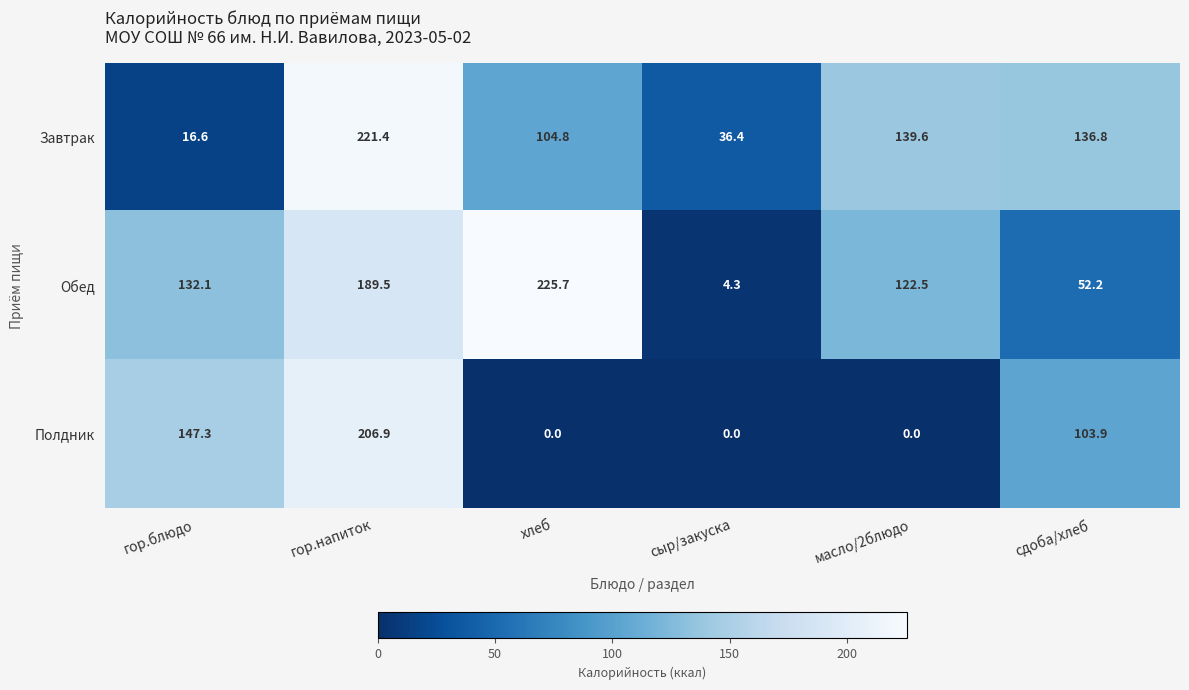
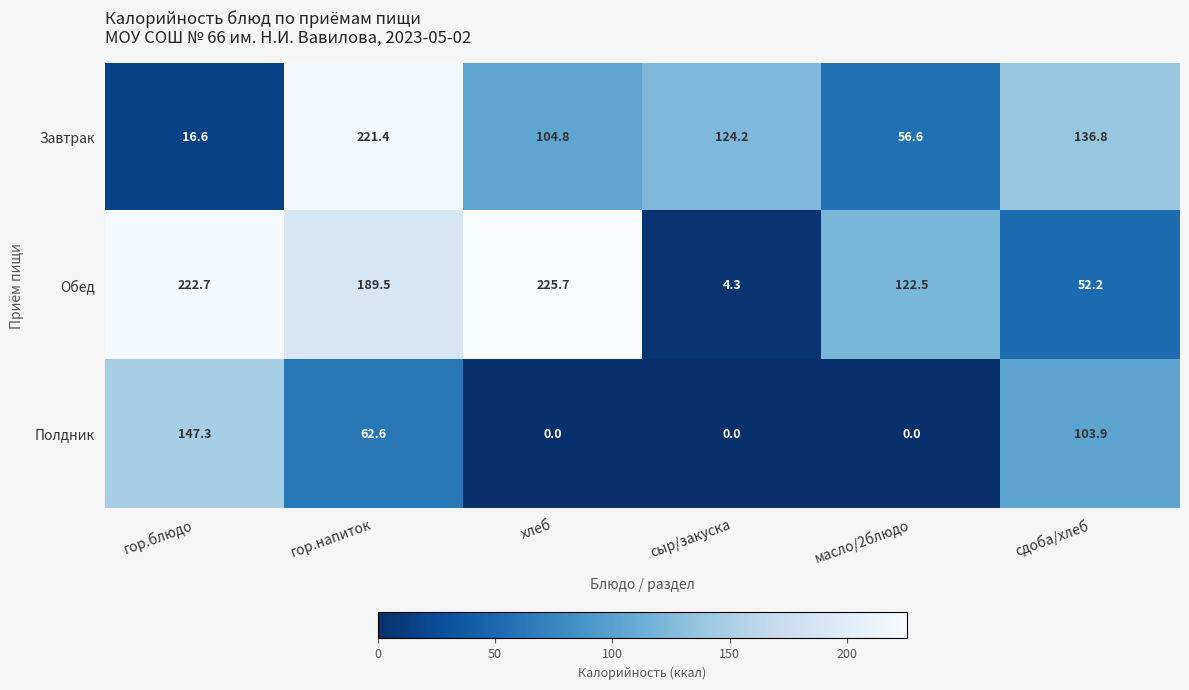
  {
    "Завтрак": {
      "гор.блюдо": 16.6,
      "гор.напиток": 221.4,
      "хлеб": 104.8,
-     "сыр/закуска": 36.4,
-     "масло/2блюдо": 139.6,
+     "сыр/закуска": 124.2,
+     "масло/2блюдо": 56.6,
      "сдоба/хлеб": 136.8
    },
    "Обед": {
-     "гор.блюдо": 132.1,
+     "гор.блюдо": 222.7,
      "гор.напиток": 189.5,
      "хлеб": 225.7,
      "сыр/закуска": 4.3,
      "масло/2блюдо": 122.5,
      "сдоба/хлеб": 52.2
    },
    "Полдник": {
      "гор.блюдо": 147.3,
-     "гор.напиток": 206.9,
+     "гор.напиток": 62.6,
      "хлеб": 0.0,
      "сыр/закуска": 0.0,
      "масло/2блюдо": 0.0,
      "сдоба/хлеб": 103.9
    }
  }
